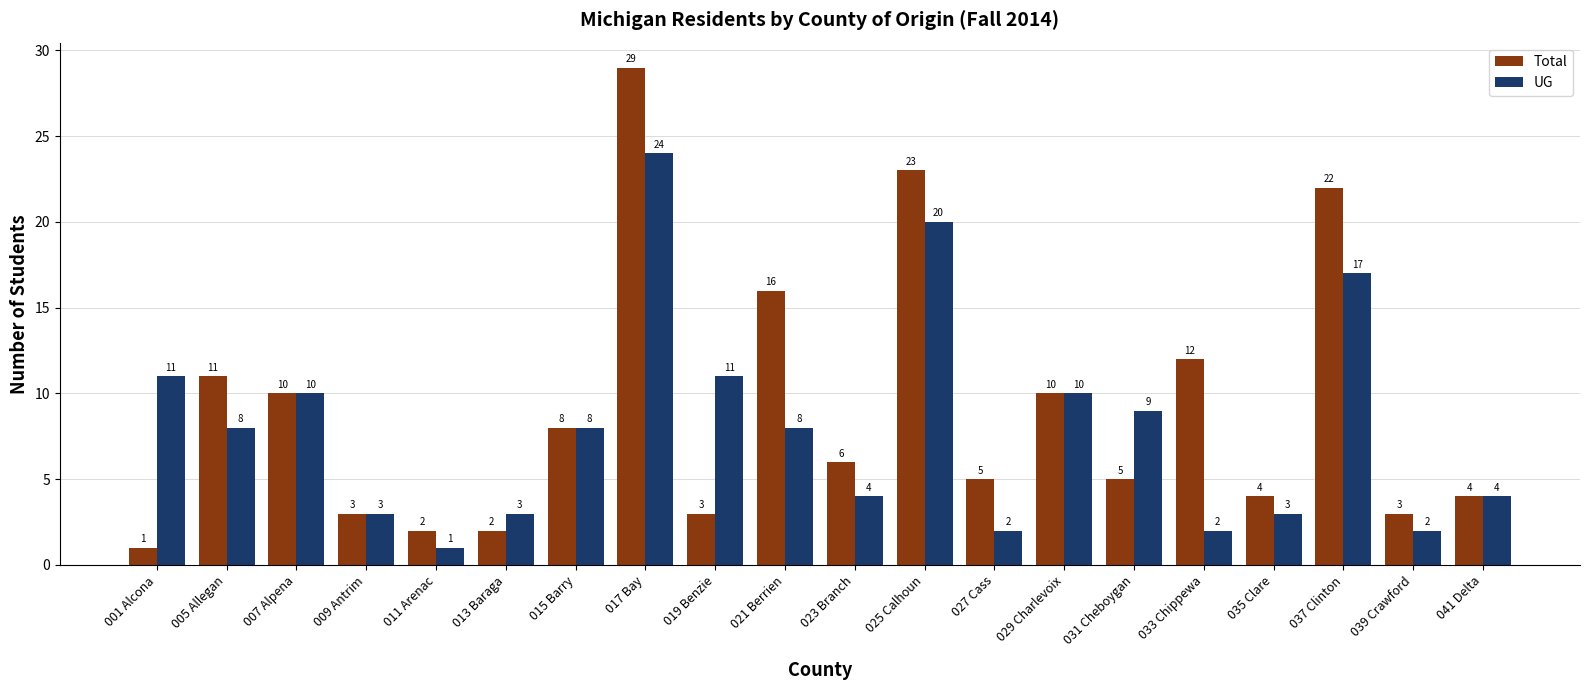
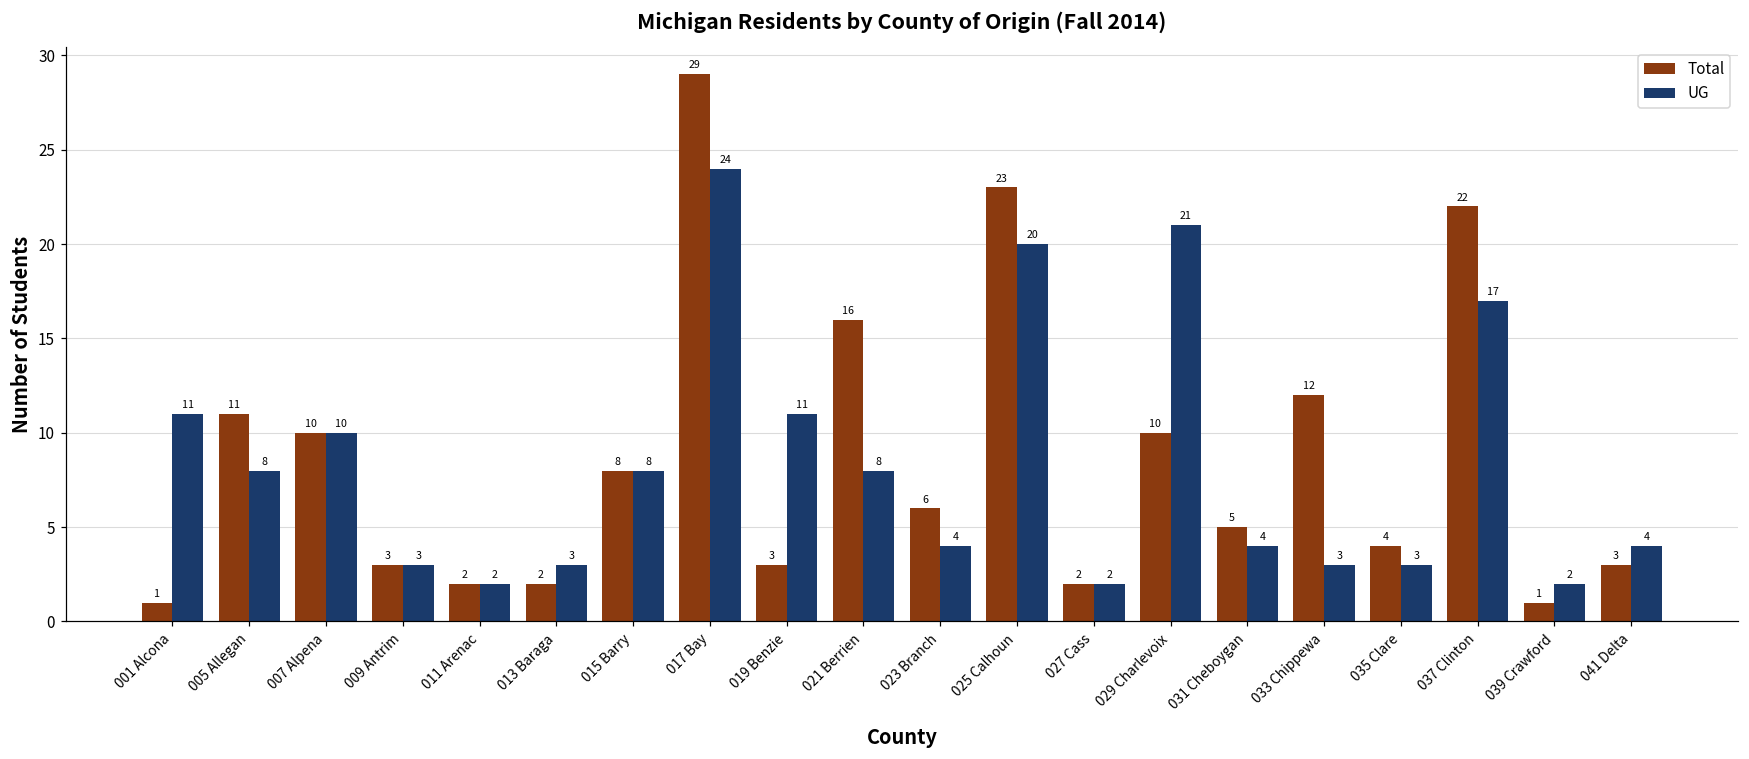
  {
    "Total": {
      "001 Alcona": 1,
      "005 Allegan": 11,
      "007 Alpena": 10,
      "009 Antrim": 3,
      "011 Arenac": 2,
      "013 Baraga": 2,
      "015 Barry": 8,
      "017 Bay": 29,
      "019 Benzie": 3,
      "021 Berrien": 16,
      "023 Branch": 6,
      "025 Calhoun": 23,
-     "027 Cass": 5,
+     "027 Cass": 2,
      "029 Charlevoix": 10,
      "031 Cheboygan": 5,
      "033 Chippewa": 12,
      "035 Clare": 4,
      "037 Clinton": 22,
-     "039 Crawford": 3,
-     "041 Delta": 4
+     "039 Crawford": 1,
+     "041 Delta": 3
    },
    "UG": {
      "001 Alcona": 11,
      "005 Allegan": 8,
      "007 Alpena": 10,
      "009 Antrim": 3,
-     "011 Arenac": 1,
+     "011 Arenac": 2,
      "013 Baraga": 3,
      "015 Barry": 8,
      "017 Bay": 24,
      "019 Benzie": 11,
      "021 Berrien": 8,
      "023 Branch": 4,
      "025 Calhoun": 20,
      "027 Cass": 2,
-     "029 Charlevoix": 10,
-     "031 Cheboygan": 9,
-     "033 Chippewa": 2,
+     "029 Charlevoix": 21,
+     "031 Cheboygan": 4,
+     "033 Chippewa": 3,
      "035 Clare": 3,
      "037 Clinton": 17,
      "039 Crawford": 2,
      "041 Delta": 4
    }
  }
